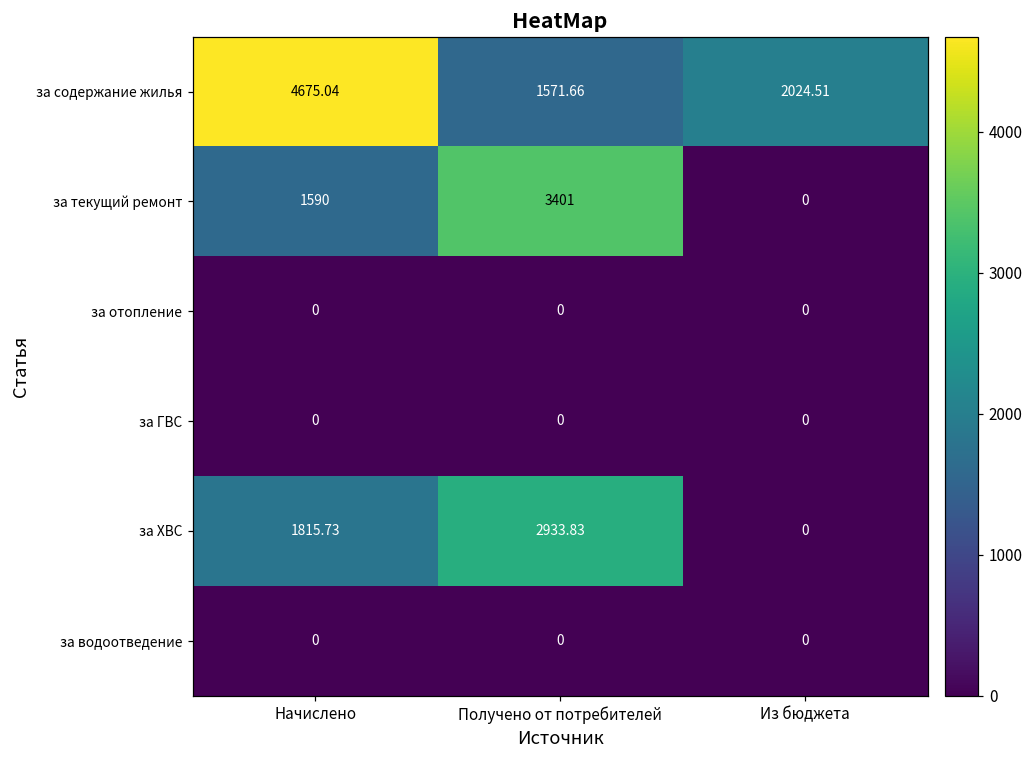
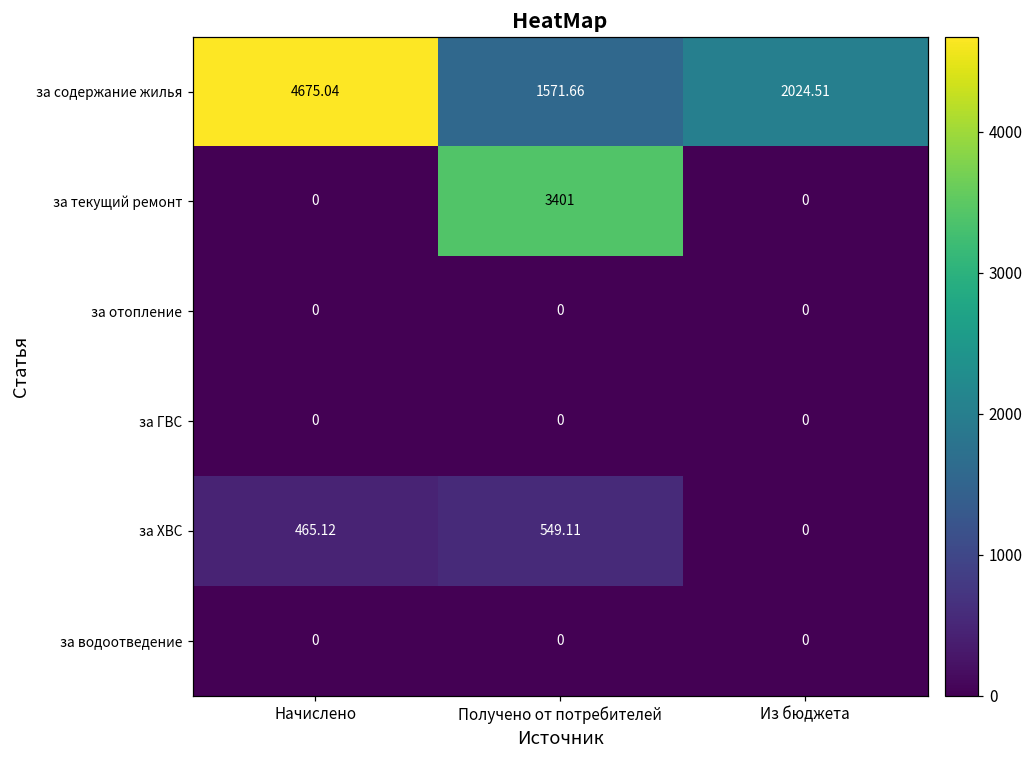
  {
    "за содержание жилья": {
      "Начислено": 4675.04,
      "Получено от потребителей": 1571.66,
      "Из бюджета": 2024.51
    },
    "за текущий ремонт": {
-     "Начислено": 1590,
+     "Начислено": 0,
      "Получено от потребителей": 3401,
      "Из бюджета": 0
    },
    "за отопление": {
      "Начислено": 0,
      "Получено от потребителей": 0,
      "Из бюджета": 0
    },
    "за ГВС": {
      "Начислено": 0,
      "Получено от потребителей": 0,
      "Из бюджета": 0
    },
    "за ХВС": {
-     "Начислено": 1815.73,
-     "Получено от потребителей": 2933.83,
+     "Начислено": 465.12,
+     "Получено от потребителей": 549.11,
      "Из бюджета": 0
    },
    "за водоотведение": {
      "Начислено": 0,
      "Получено от потребителей": 0,
      "Из бюджета": 0
    }
  }
